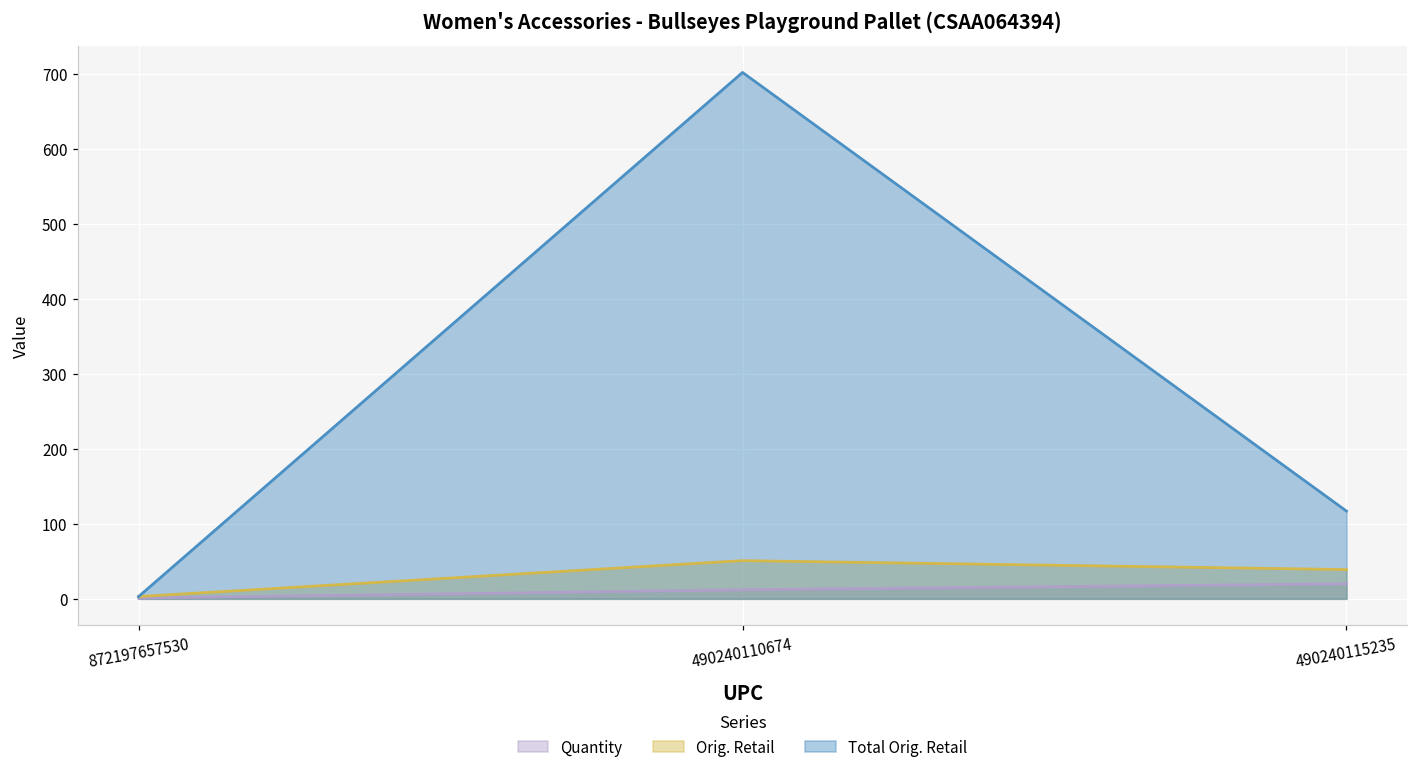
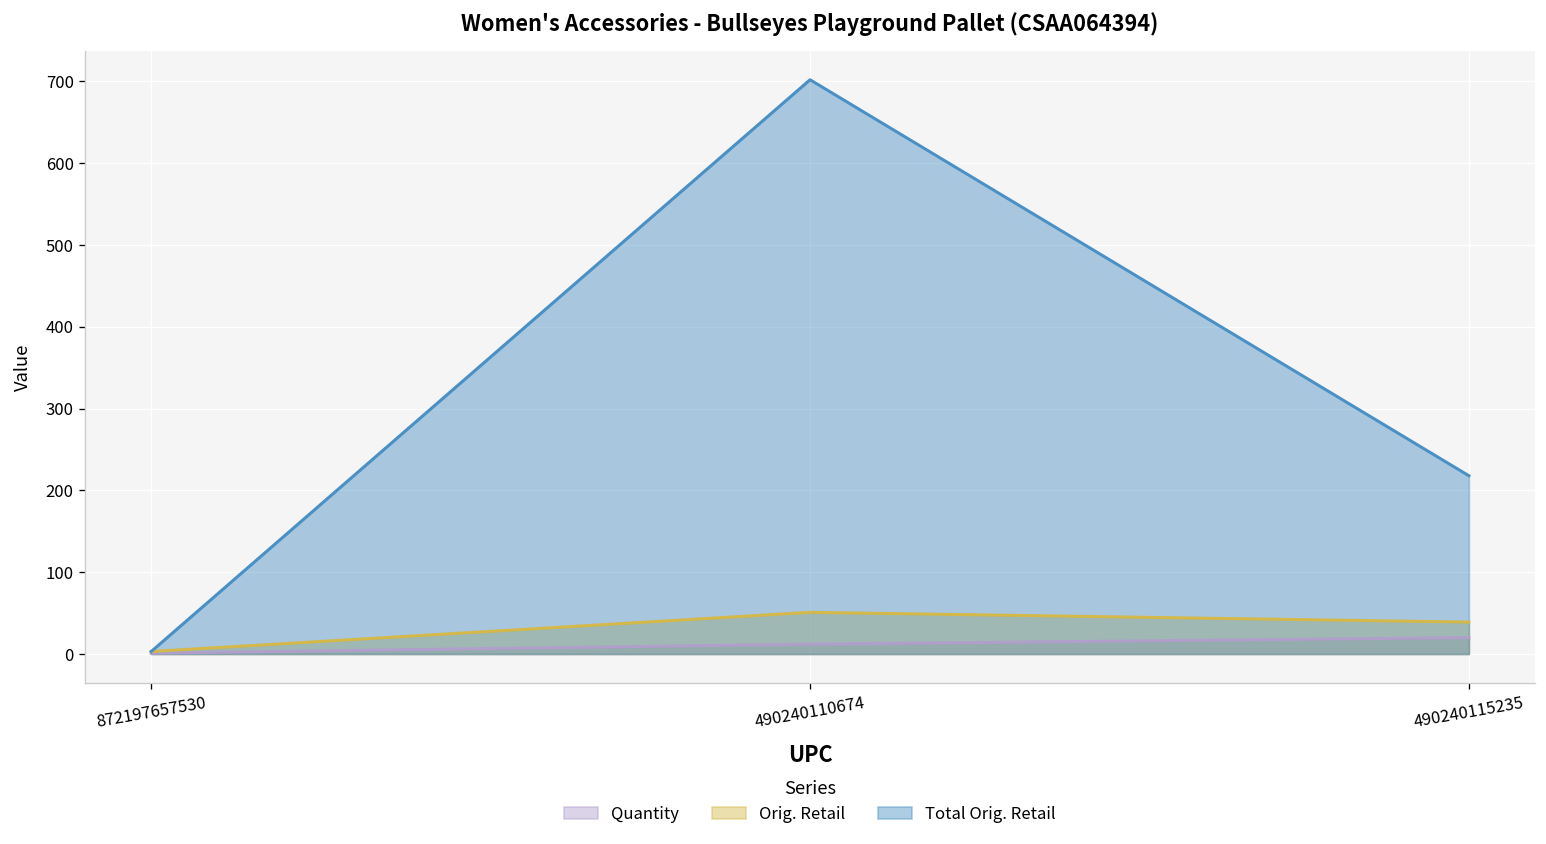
  {
    "Quantity": {
      "490240110674": 10,
      "490240115235": 20
    },
    "Orig. Retail": {
      "490240110674": 50,
      "490240115235": 40
    },
    "Total Orig. Retail": {
      "490240110674": 700,
-     "490240115235": 120
+     "490240115235": 220
    }
  }
